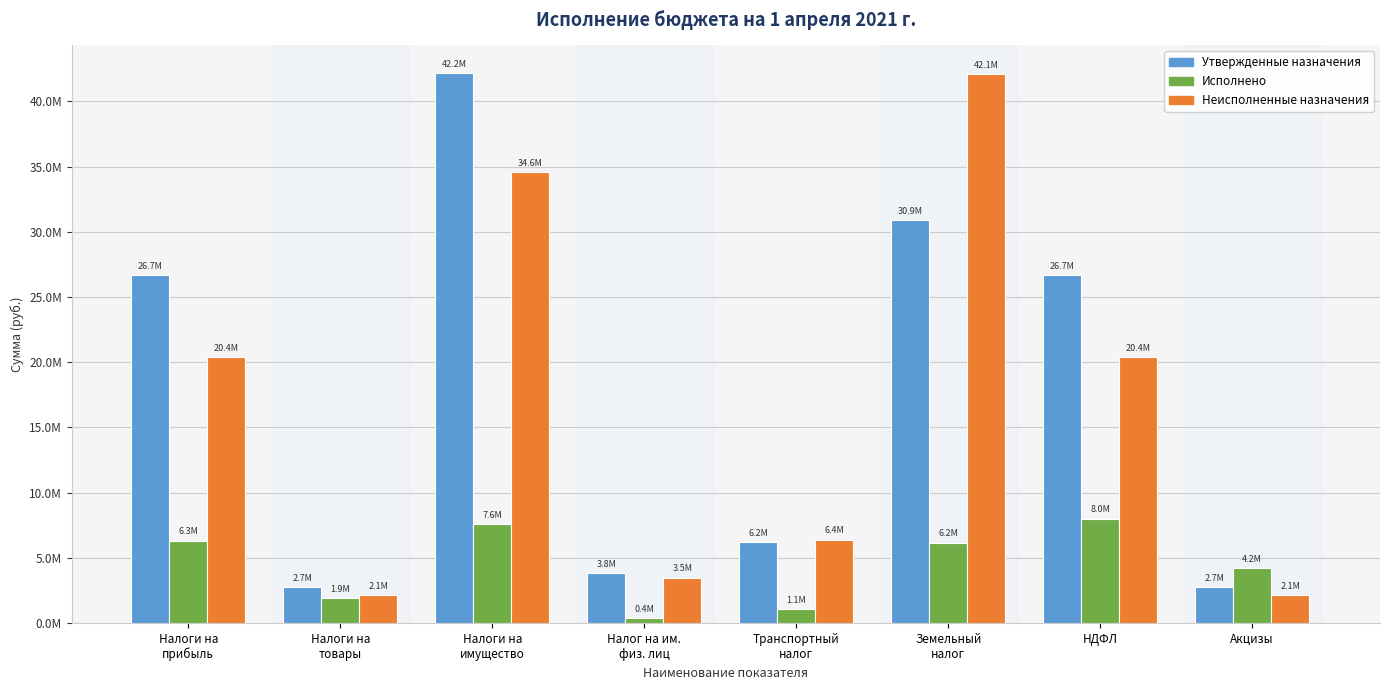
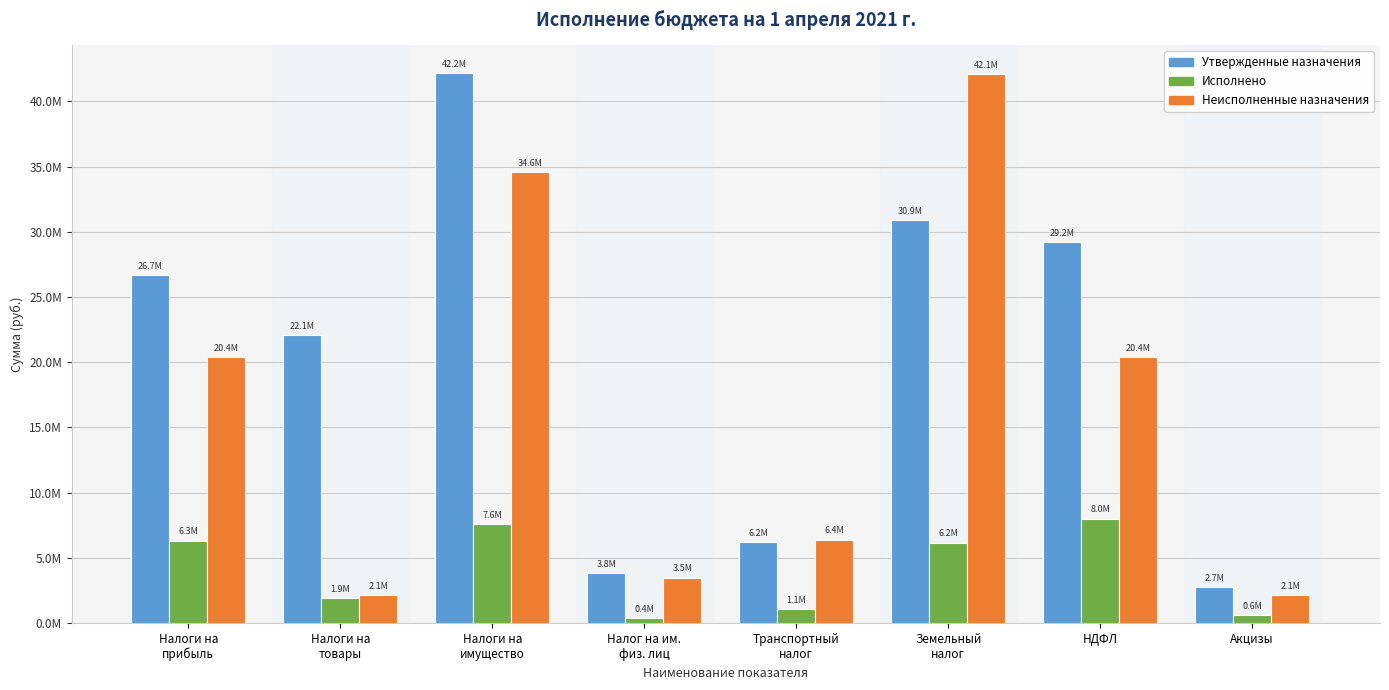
  {
    "Утвержденные назначения": {
      "Налоги на прибыль": "26.7M",
-     "Налоги на товары": "2.7M",
+     "Налоги на товары": "22.1M",
      "Налоги на имущество": "42.2M",
      "Налог на им. физ. лиц": "3.8M",
      "Транспортный налог": "6.2M",
      "Земельный налог": "30.9M",
-     "НДФЛ": "26.7M",
+     "НДФЛ": "29.2M",
      "Акцизы": "2.7M"
    },
    "Исполнено": {
      "Налоги на прибыль": "6.3M",
      "Налоги на товары": "1.9M",
      "Налоги на имущество": "7.6M",
      "Налог на им. физ. лиц": "0.4M",
      "Транспортный налог": "1.1M",
      "Земельный налог": "6.2M",
      "НДФЛ": "8.0M",
-     "Акцизы": "4.2M"
+     "Акцизы": "0.6M"
    },
    "Неисполненные назначения": {
      "Налоги на прибыль": "20.4M",
      "Налоги на товары": "2.1M",
      "Налоги на имущество": "34.6M",
      "Налог на им. физ. лиц": "3.5M",
      "Транспортный налог": "6.4M",
      "Земельный налог": "42.1M",
      "НДФЛ": "20.4M",
      "Акцизы": "2.1M"
    }
  }
